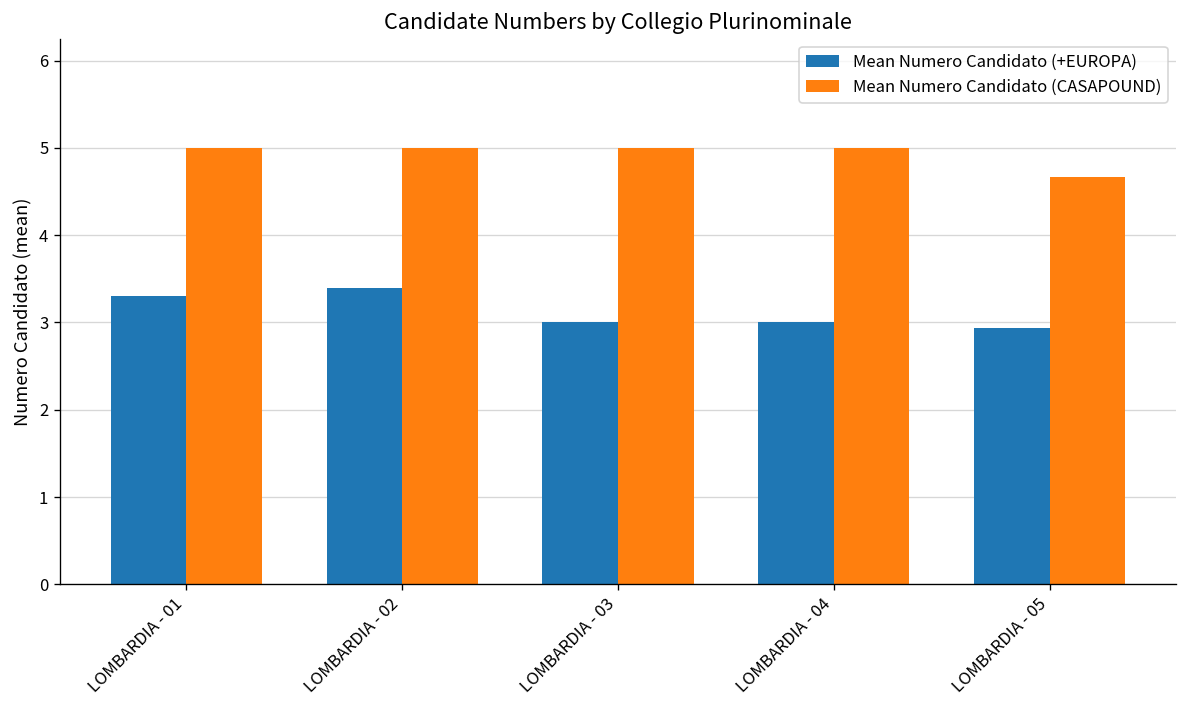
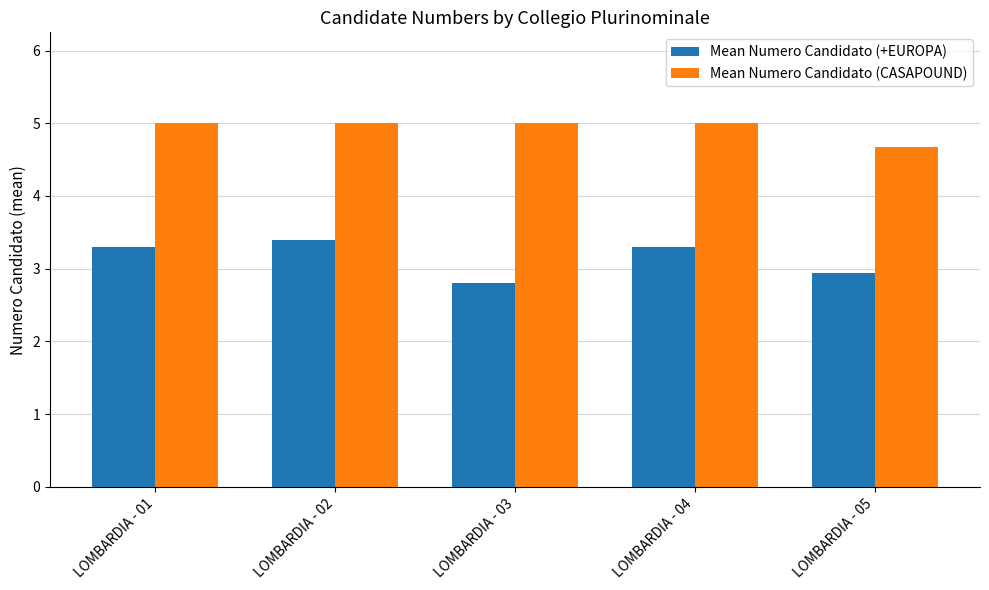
  {
    "Mean Numero Candidato (+EUROPA)": {
      "LOMBARDIA - 01": 3.3,
      "LOMBARDIA - 02": 3.4,
-     "LOMBARDIA - 03": 3.0,
-     "LOMBARDIA - 04": 3.0,
+     "LOMBARDIA - 03": 2.8,
+     "LOMBARDIA - 04": 3.3,
      "LOMBARDIA - 05": 2.9
    },
    "Mean Numero Candidato (CASAPOUND)": {
      "LOMBARDIA - 01": 5.0,
      "LOMBARDIA - 02": 5.0,
      "LOMBARDIA - 03": 5.0,
      "LOMBARDIA - 04": 5.0,
      "LOMBARDIA - 05": 4.7
    }
  }
